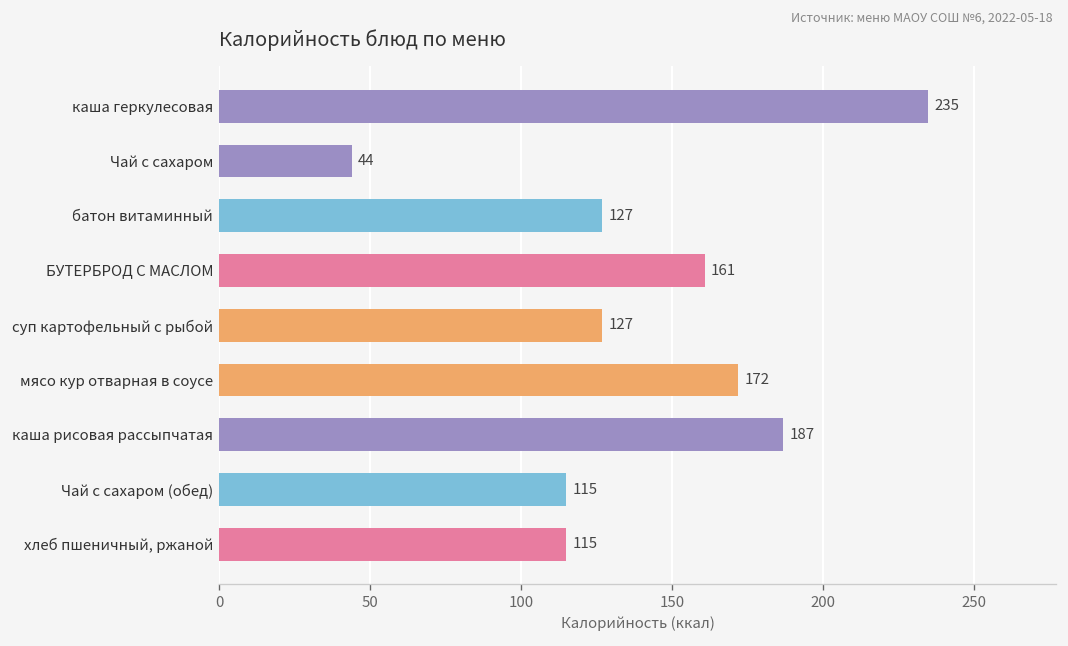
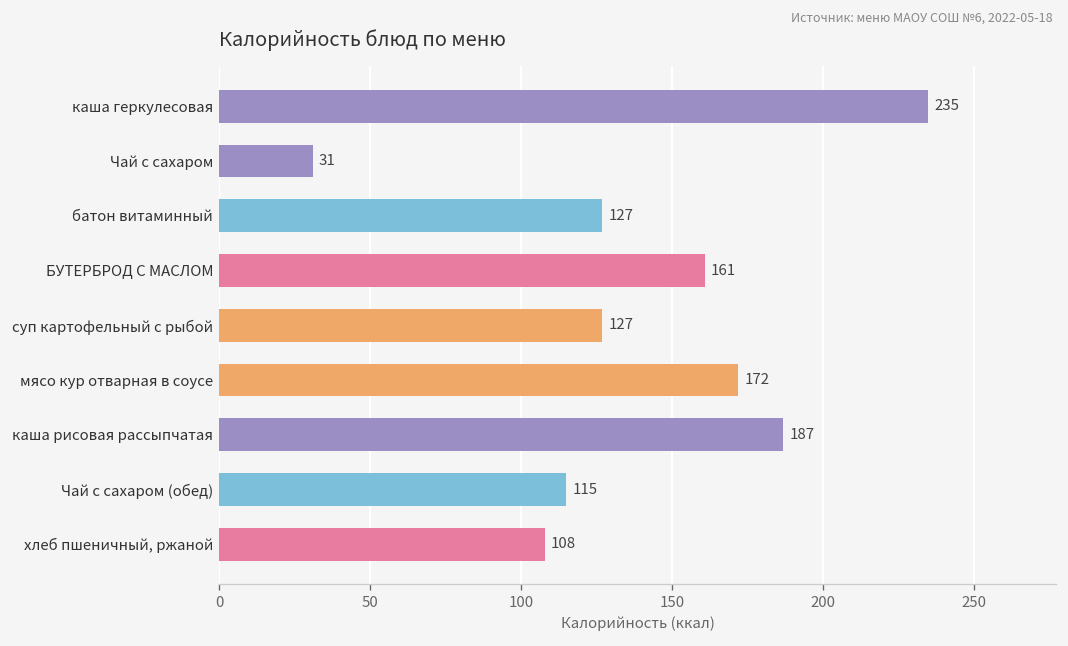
  {
    "каша геркулесовая": 235,
-   "Чай с сахаром": 44,
+   "Чай с сахаром": 31,
    "батон витаминный": 127,
    "БУТЕРБРОД С МАСЛОМ": 161,
    "суп картофельный с рыбой": 127,
    "мясо кур отварная в соусе": 172,
    "каша рисовая рассыпчатая": 187,
    "Чай с сахаром (обед)": 115,
-   "хлеб пшеничный, ржаной": 115
+   "хлеб пшеничный, ржаной": 108
  }
